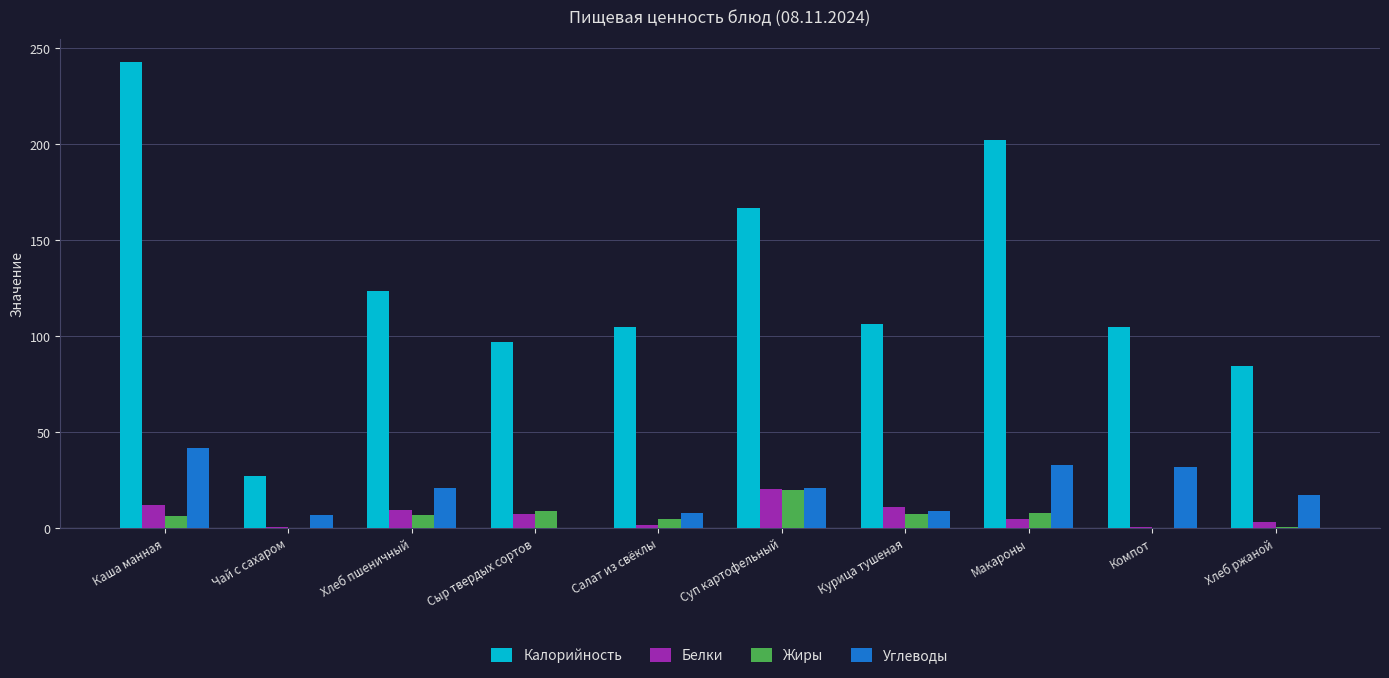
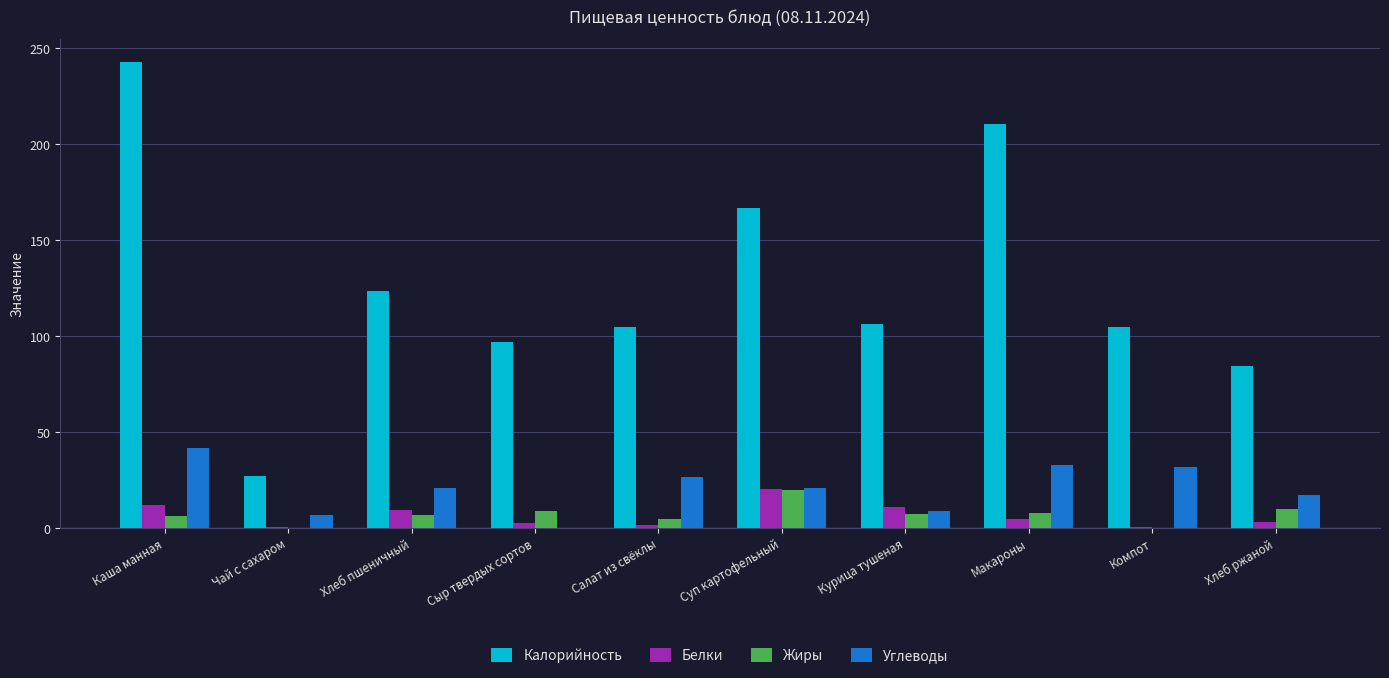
  {
    "Калорийность": {
      "Каша манная": 243,
      "Чай с сахаром": 27,
      "Хлеб пшеничный": 123,
      "Сыр твердых сортов": 97,
      "Салат из свёклы": 104,
      "Суп картофельный": 166,
      "Курица тушеная": 106,
-     "Макароны": 202,
+     "Макароны": 210,
      "Компот": 104,
      "Хлеб ржаной": 84
    },
    "Белки": {
      "Каша манная": 12,
      "Хлеб пшеничный": 9,
-     "Сыр твердых сортов": 7,
+     "Сыр твердых сортов": 2,
      "Суп картофельный": 20,
      "Курица тушеная": 11,
      "Макароны": 4,
      "Хлеб ржаной": 3
    },
    "Жиры": {
      "Каша манная": 6,
      "Чай с сахаром": 0,
      "Хлеб пшеничный": 7,
      "Сыр твердых сортов": 9,
      "Салат из свёклы": 5,
      "Суп картофельный": 20,
      "Курица тушеная": 7,
      "Макароны": 7,
      "Компот": 0,
-     "Хлеб ржаной": 0
+     "Хлеб ржаной": 10
    },
    "Углеводы": {
      "Каша манная": 42,
      "Чай с сахаром": 7,
      "Хлеб пшеничный": 21,
      "Сыр твердых сортов": 0,
-     "Салат из свёклы": 8,
+     "Салат из свёклы": 27,
      "Суп картофельный": 20,
      "Курица тушеная": 8,
      "Макароны": 33,
      "Компот": 32,
      "Хлеб ржаной": 17
    }
  }
